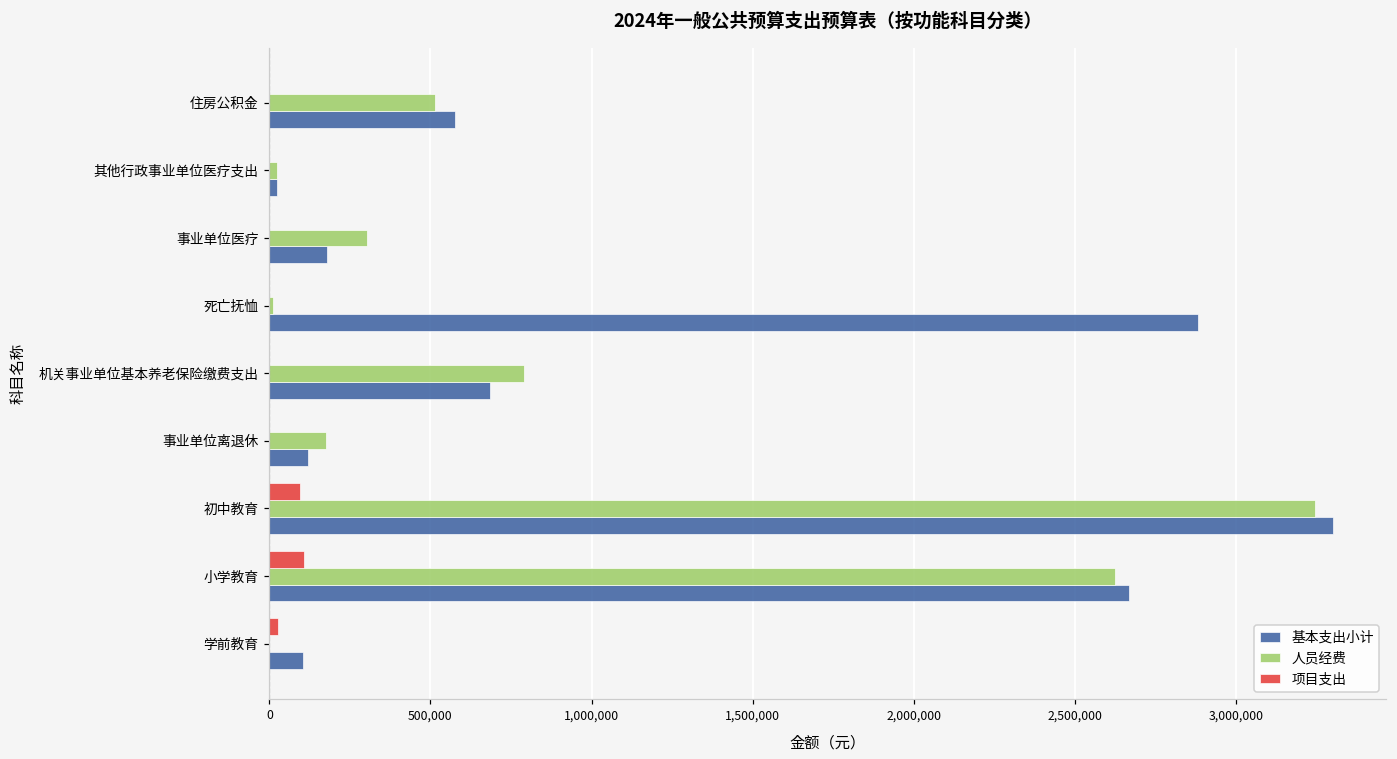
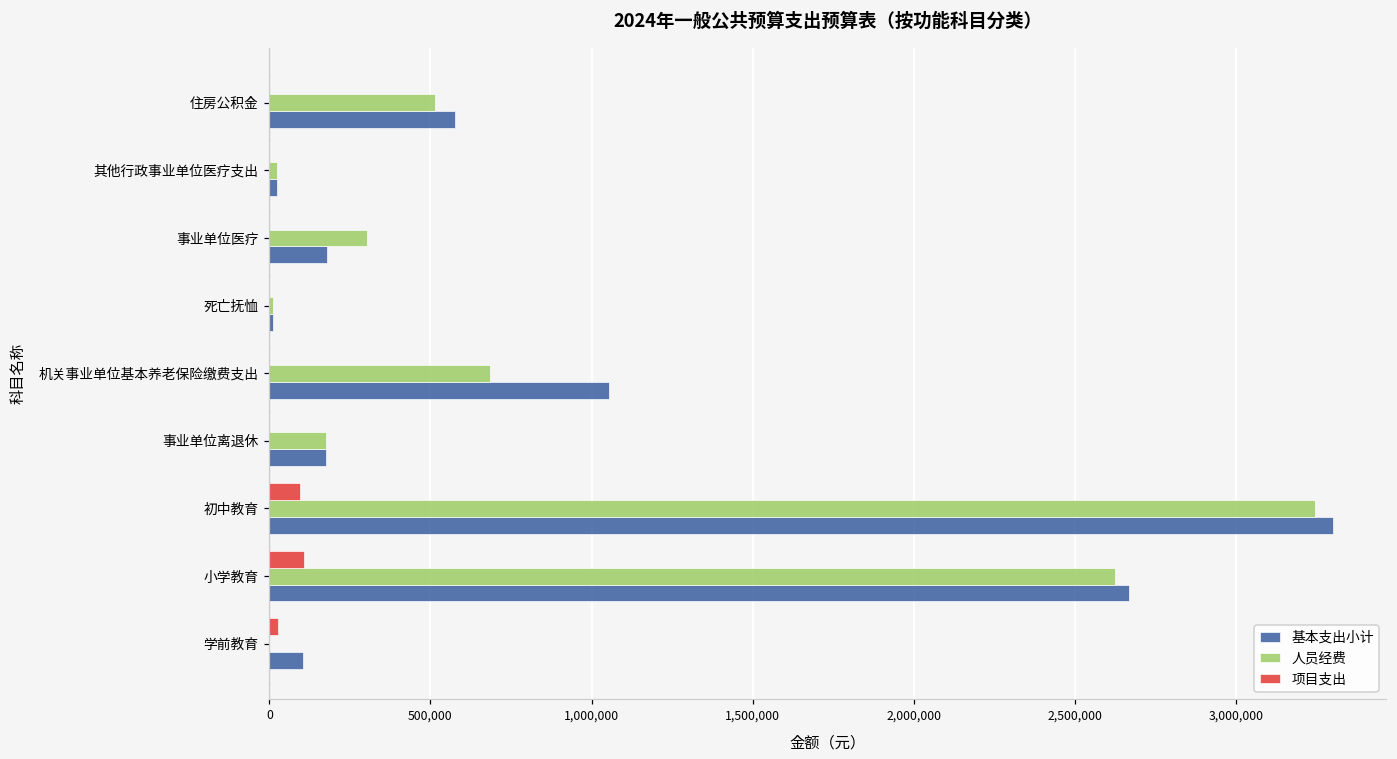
  {
    "基本支出小计": {
      "住房公积金": "580,000",
      "其他行政事业单位医疗支出": "20,000",
      "事业单位医疗": "180,000",
-     "死亡抚恤": "2,880,000",
-     "机关事业单位基本养老保险缴费支出": "680,000",
-     "事业单位离退休": "120,000",
+     "死亡抚恤": "10,000",
+     "机关事业单位基本养老保险缴费支出": "1,050,000",
+     "事业单位离退休": "180,000",
      "初中教育": "3,300,000",
      "小学教育": "2,670,000",
      "学前教育": "110,000"
    },
    "人员经费": {
      "住房公积金": "510,000",
      "其他行政事业单位医疗支出": "20,000",
      "事业单位医疗": "300,000",
      "死亡抚恤": "10,000",
-     "机关事业单位基本养老保险缴费支出": "790,000",
+     "机关事业单位基本养老保险缴费支出": "680,000",
      "事业单位离退休": "180,000",
      "初中教育": "3,240,000",
      "小学教育": "2,620,000",
      "学前教育": "0"
    },
    "项目支出": {
      "住房公积金": "0",
      "其他行政事业单位医疗支出": "0",
      "事业单位医疗": "0",
      "死亡抚恤": "0",
      "机关事业单位基本养老保险缴费支出": "0",
      "事业单位离退休": "0",
      "初中教育": "100,000",
      "小学教育": "110,000",
      "学前教育": "30,000"
    }
  }
